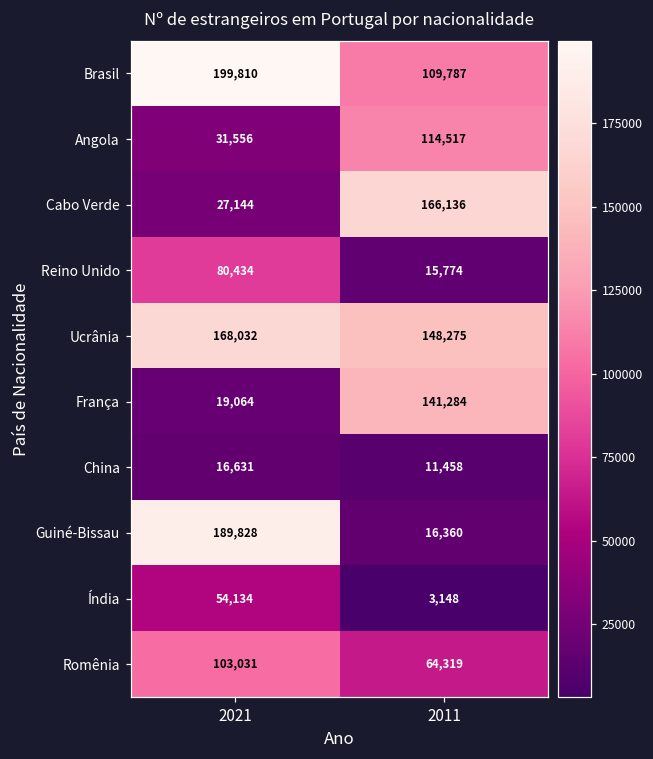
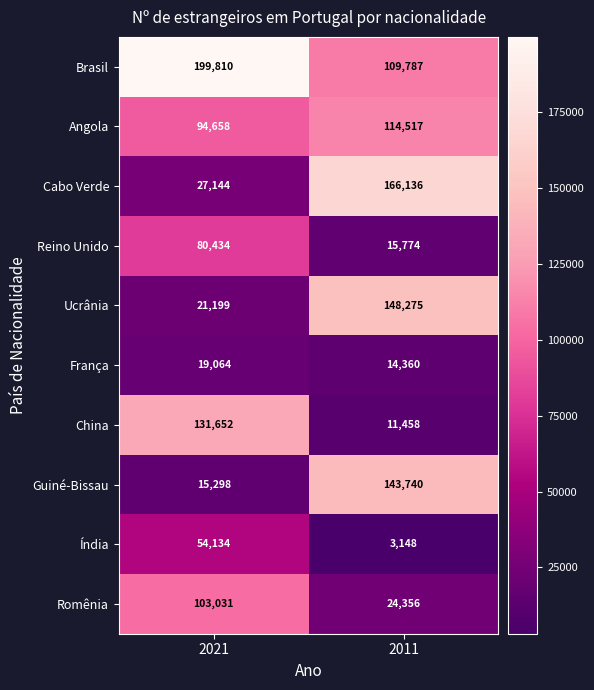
  {
    "Brasil": {
      "2021": "199,810",
      "2011": "109,787"
    },
    "Angola": {
-     "2021": "31,556",
+     "2021": "94,658",
      "2011": "114,517"
    },
    "Cabo Verde": {
      "2021": "27,144",
      "2011": "166,136"
    },
    "Reino Unido": {
      "2021": "80,434",
      "2011": "15,774"
    },
    "Ucrânia": {
-     "2021": "168,032",
+     "2021": "21,199",
      "2011": "148,275"
    },
    "França": {
      "2021": "19,064",
-     "2011": "141,284"
+     "2011": "14,360"
    },
    "China": {
-     "2021": "16,631",
+     "2021": "131,652",
      "2011": "11,458"
    },
    "Guiné-Bissau": {
-     "2021": "189,828",
-     "2011": "16,360"
+     "2021": "15,298",
+     "2011": "143,740"
    },
    "Índia": {
      "2021": "54,134",
      "2011": "3,148"
    },
    "Romênia": {
      "2021": "103,031",
-     "2011": "64,319"
+     "2011": "24,356"
    }
  }
